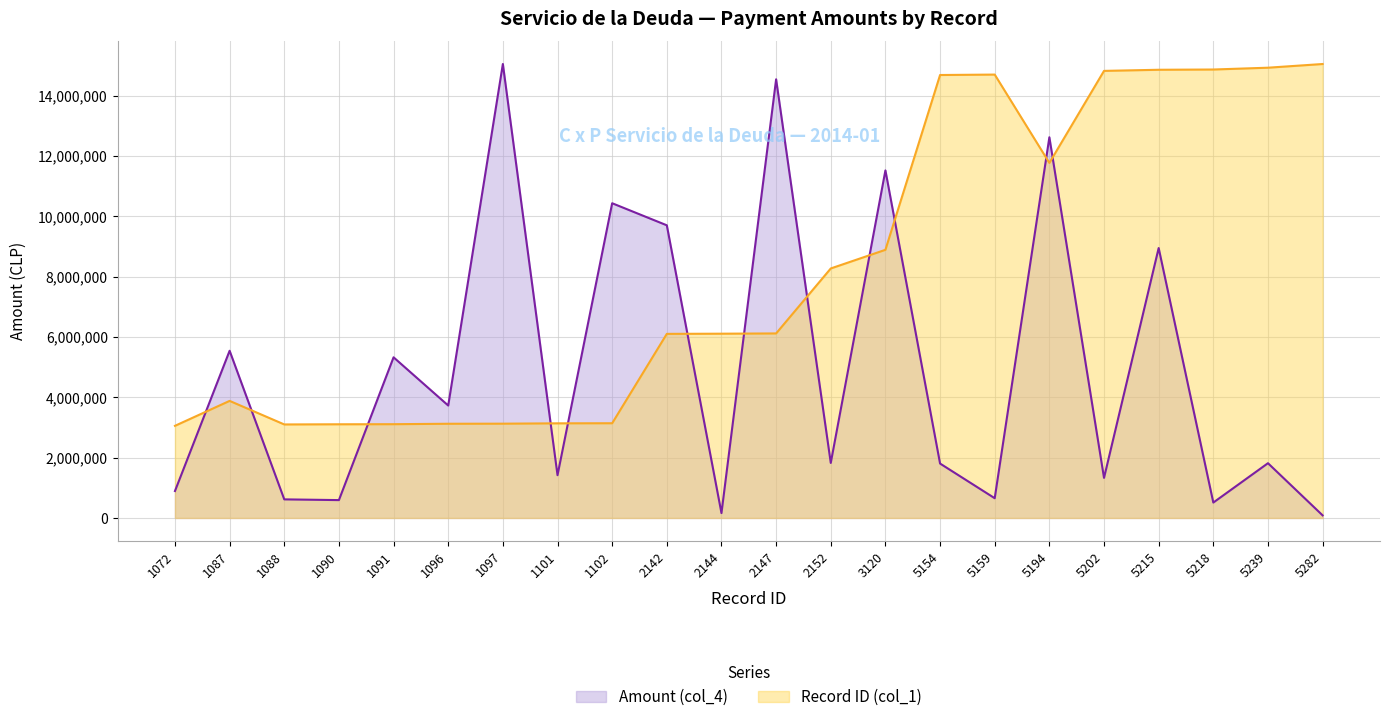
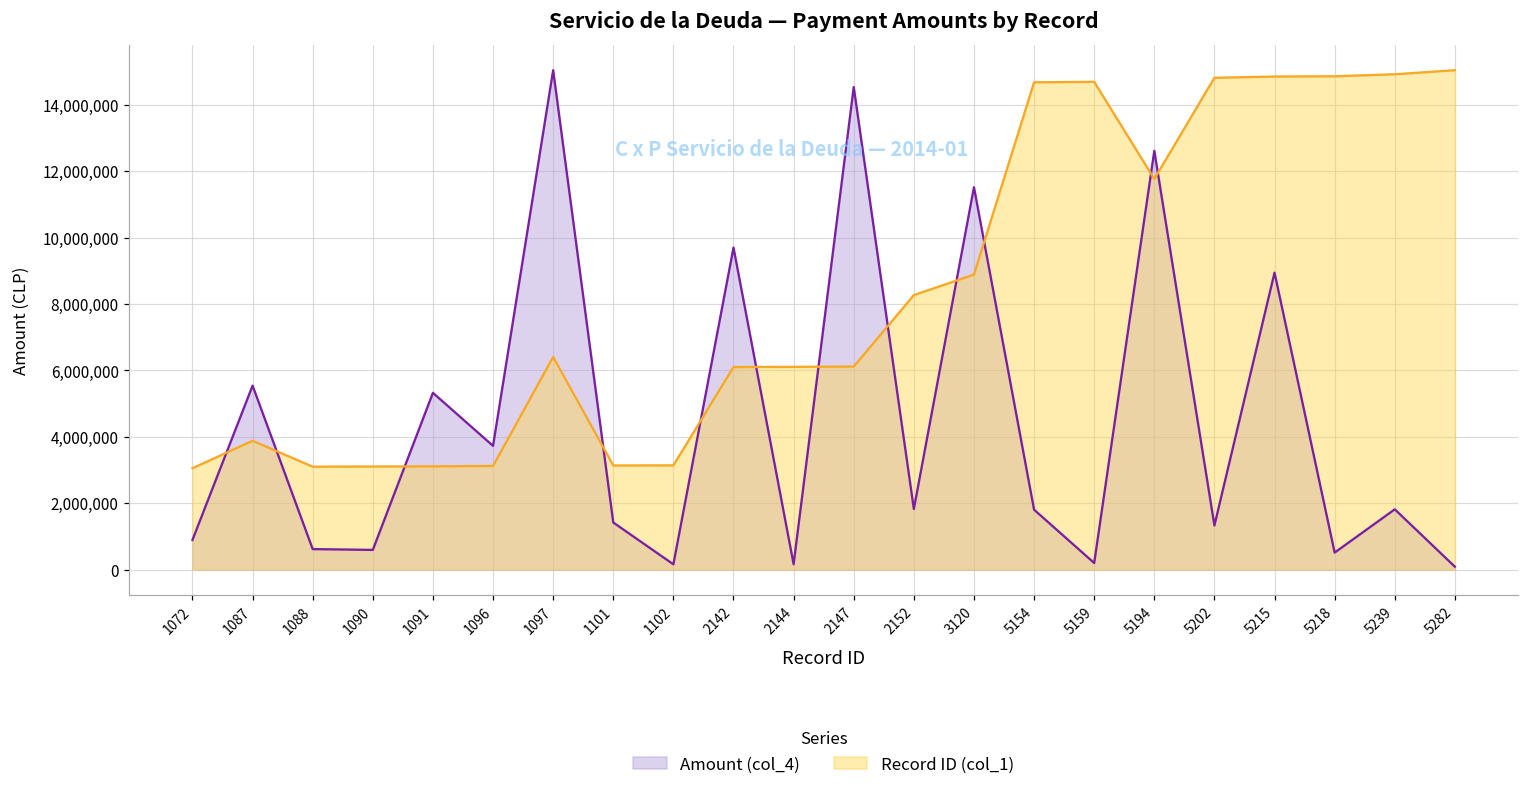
  {
    "Amount (col_4)": {
      "1072": "900,000",
      "1087": "5,500,000",
      "1088": "600,000",
      "1090": "600,000",
      "1091": "5,300,000",
      "1096": "3,700,000",
      "1097": "15,000,000",
      "1101": "1,400,000",
-     "1102": "10,400,000",
+     "1102": "200,000",
      "2142": "9,700,000",
      "2144": "200,000",
      "2147": "14,500,000",
      "2152": "1,800,000",
      "3120": "11,500,000",
      "5154": "1,800,000",
-     "5159": "700,000",
+     "5159": "200,000",
      "5194": "12,600,000",
      "5202": "1,300,000",
      "5215": "8,900,000",
      "5218": "500,000",
      "5239": "1,800,000",
      "5282": "100,000"
    },
    "Record ID (col_1)": {
      "1072": "3,100,000",
      "1087": "3,900,000",
      "1088": "3,100,000",
      "1090": "3,100,000",
      "1091": "3,100,000",
      "1096": "3,100,000",
-     "1097": "3,100,000",
+     "1097": "6,400,000",
      "1101": "3,100,000",
      "1102": "3,100,000",
      "2142": "6,100,000",
      "2144": "6,100,000",
      "2147": "6,100,000",
      "2152": "8,300,000",
      "3120": "8,900,000",
      "5154": "14,700,000",
      "5159": "14,700,000",
      "5194": "11,800,000",
      "5202": "14,800,000",
      "5215": "14,900,000",
      "5218": "14,900,000",
      "5239": "14,900,000",
      "5282": "15,000,000"
    }
  }
